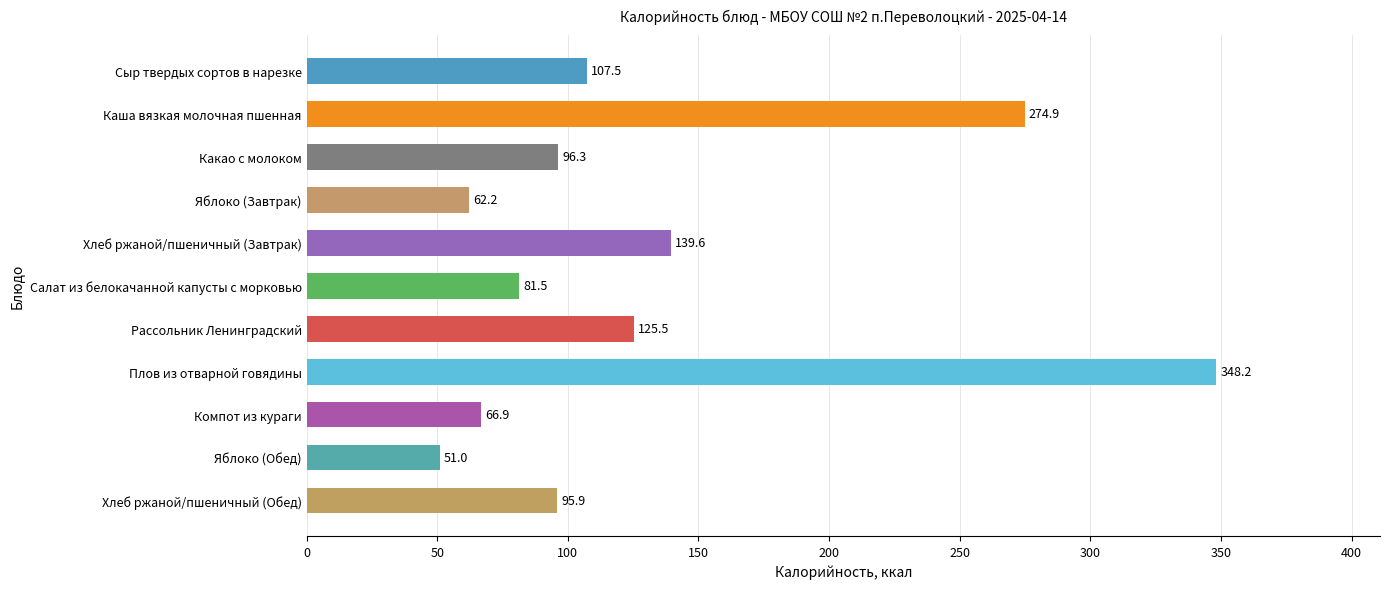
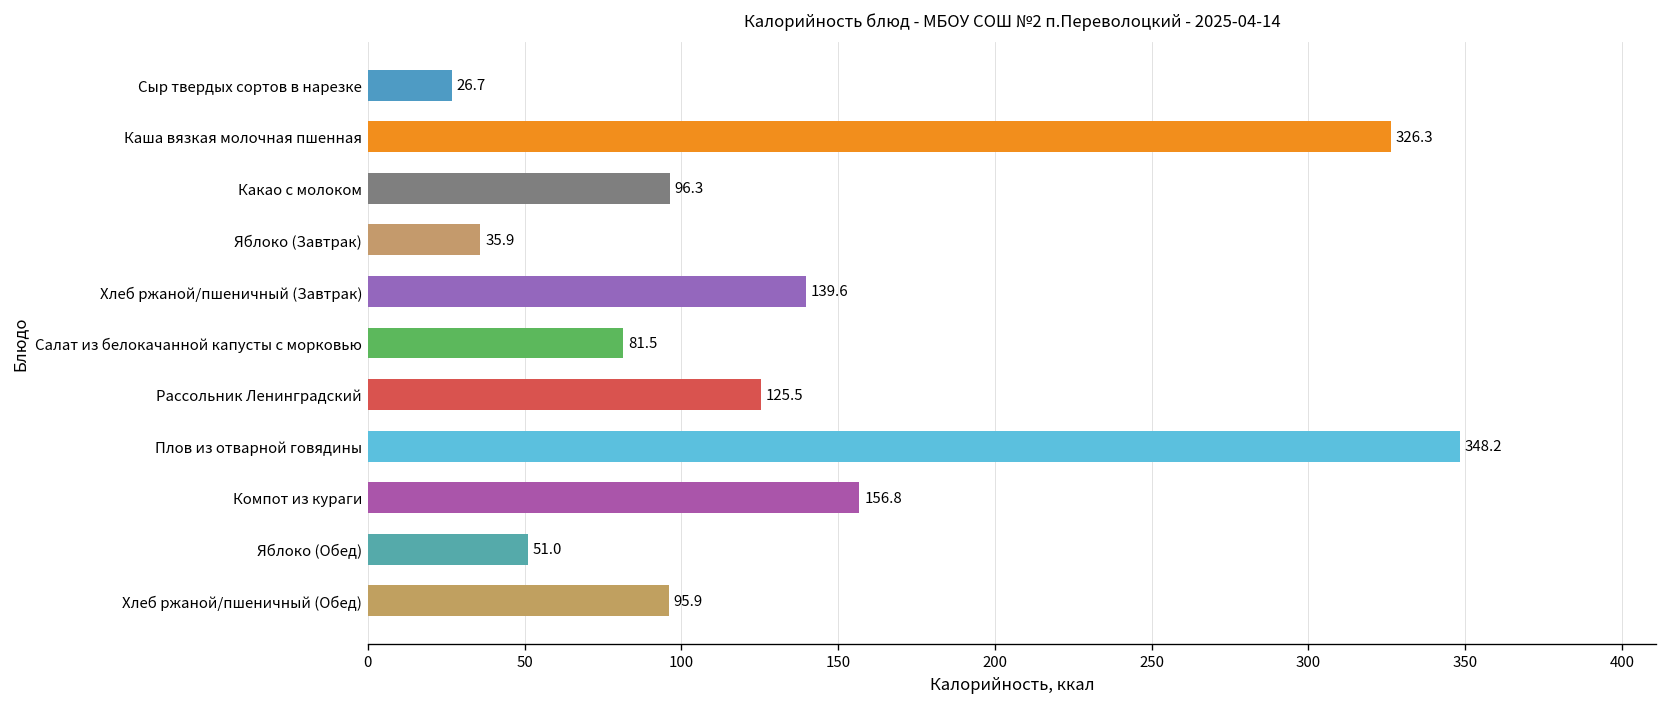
  {
-   "Сыр твердых сортов в нарезке": 107.5,
-   "Каша вязкая молочная пшенная": 274.9,
+   "Сыр твердых сортов в нарезке": 26.7,
+   "Каша вязкая молочная пшенная": 326.3,
    "Какао с молоком": 96.3,
-   "Яблоко (Завтрак)": 62.2,
+   "Яблоко (Завтрак)": 35.9,
    "Хлеб ржаной/пшеничный (Завтрак)": 139.6,
    "Салат из белокачанной капусты с морковью": 81.5,
    "Рассольник Ленинградский": 125.5,
    "Плов из отварной говядины": 348.2,
-   "Компот из кураги": 66.9,
+   "Компот из кураги": 156.8,
    "Яблоко (Обед)": 51.0,
    "Хлеб ржаной/пшеничный (Обед)": 95.9
  }
